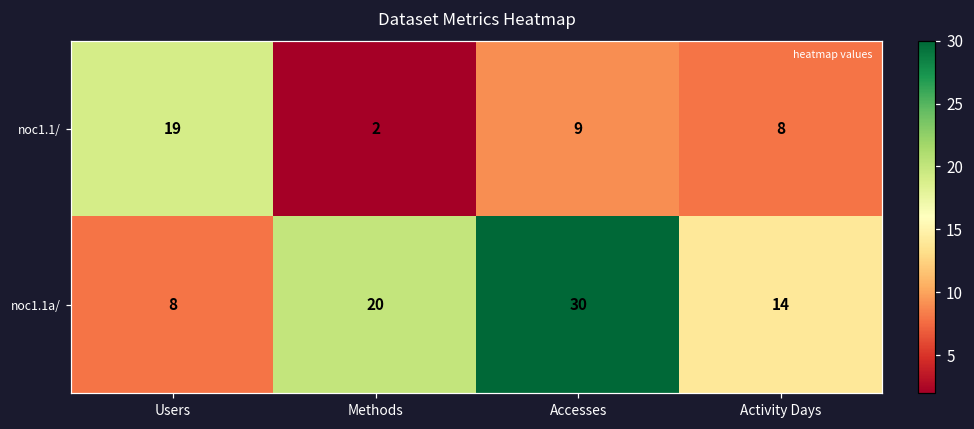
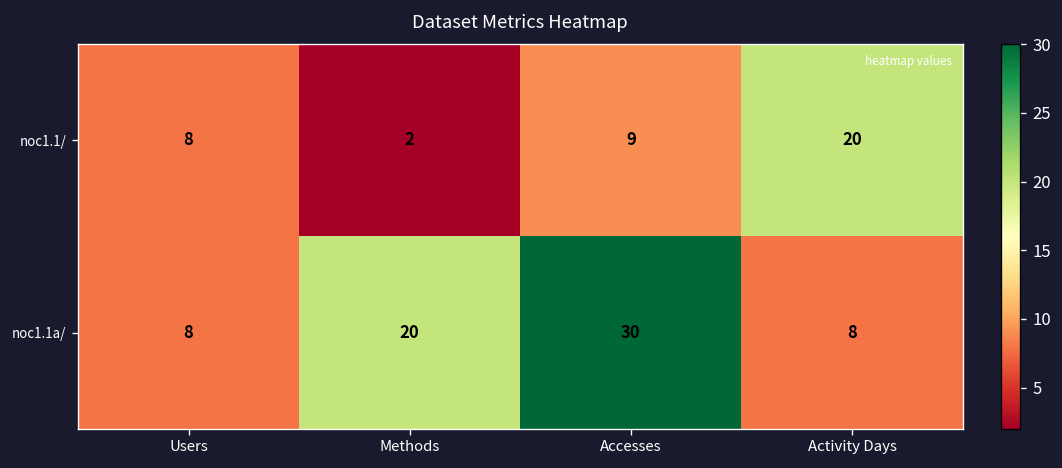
  {
    "noc1.1/": {
-     "Users": 19,
+     "Users": 8,
      "Methods": 2,
      "Accesses": 9,
-     "Activity Days": 8
+     "Activity Days": 20
    },
    "noc1.1a/": {
      "Users": 8,
      "Methods": 20,
      "Accesses": 30,
-     "Activity Days": 14
+     "Activity Days": 8
    }
  }
